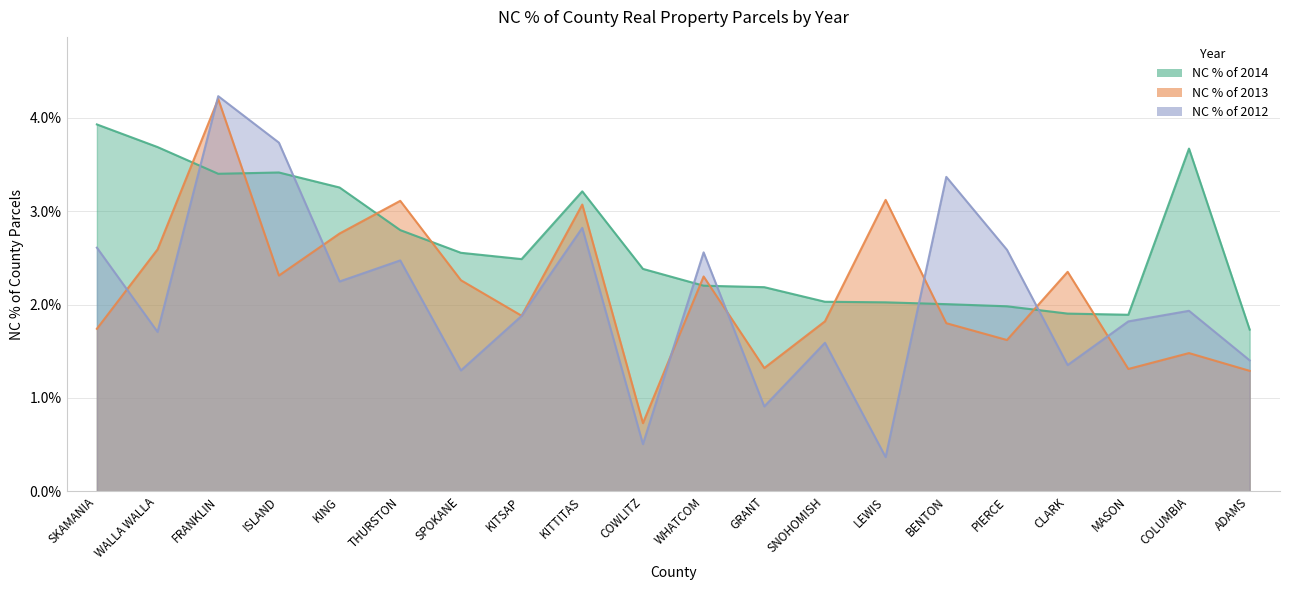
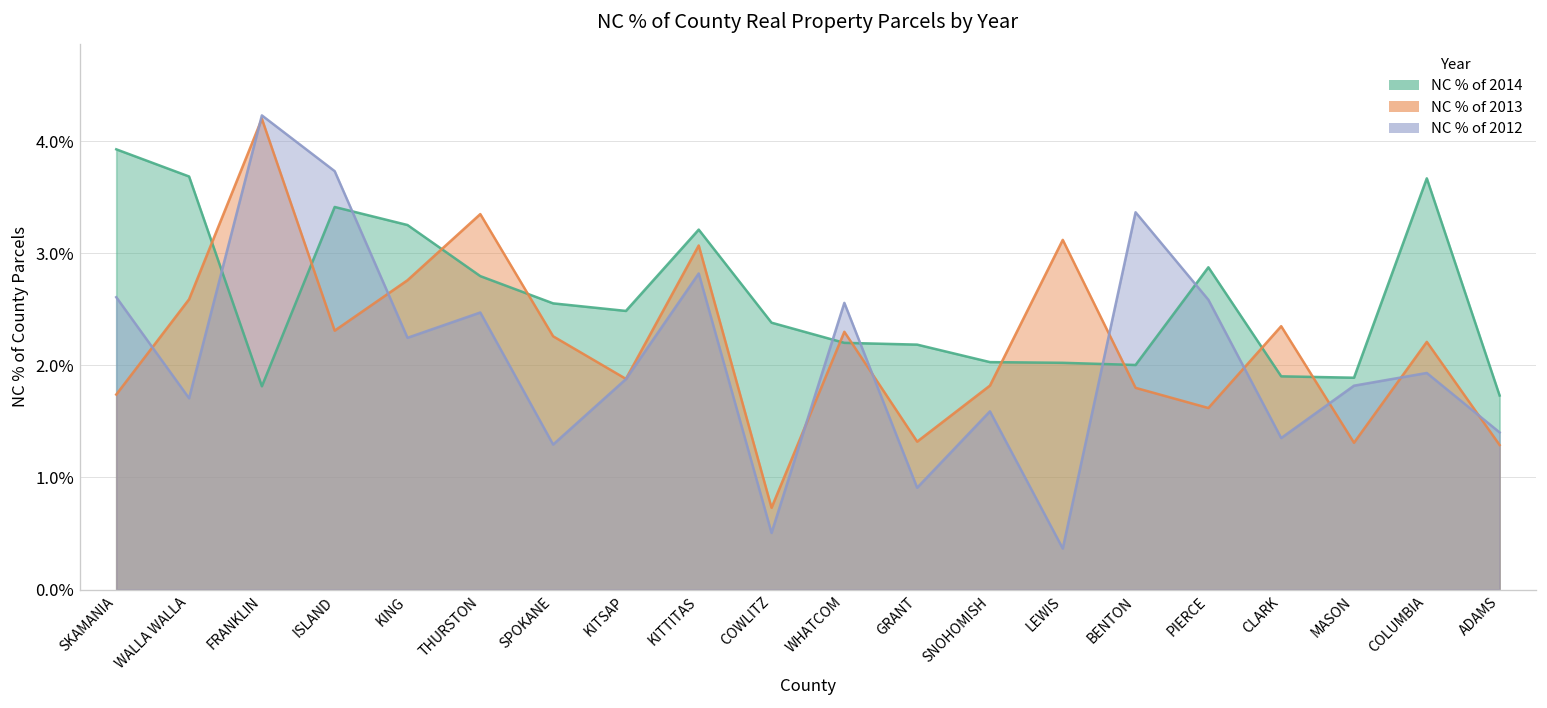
  {
    "NC % of 2014": {
      "SKAMANIA": "3.9%",
      "WALLA WALLA": "3.7%",
-     "FRANKLIN": "3.4%",
+     "FRANKLIN": "1.8%",
      "ISLAND": "3.4%",
      "KING": "3.3%",
      "THURSTON": "2.8%",
      "SPOKANE": "2.6%",
      "KITSAP": "2.5%",
      "KITTITAS": "3.2%",
      "COWLITZ": "2.4%",
      "WHATCOM": "2.2%",
      "GRANT": "2.2%",
      "SNOHOMISH": "2.0%",
      "LEWIS": "2.0%",
      "BENTON": "2.0%",
-     "PIERCE": "2.0%",
+     "PIERCE": "2.9%",
      "CLARK": "1.9%",
      "MASON": "1.9%",
      "COLUMBIA": "3.7%",
      "ADAMS": "1.7%"
    },
    "NC % of 2013": {
      "SKAMANIA": "1.7%",
      "WALLA WALLA": "2.6%",
      "FRANKLIN": "4.2%",
      "ISLAND": "2.3%",
      "KING": "2.8%",
-     "THURSTON": "3.1%",
+     "THURSTON": "3.4%",
      "SPOKANE": "2.3%",
      "KITTITAS": "3.1%",
      "COWLITZ": "0.7%",
      "WHATCOM": "2.3%",
      "GRANT": "1.3%",
      "SNOHOMISH": "1.8%",
      "LEWIS": "3.1%",
      "BENTON": "1.8%",
      "PIERCE": "1.6%",
      "CLARK": "2.4%",
      "MASON": "1.3%",
-     "COLUMBIA": "1.5%",
+     "COLUMBIA": "2.2%",
      "ADAMS": "1.3%"
    },
    "NC % of 2012": {
      "SKAMANIA": "2.6%",
      "WALLA WALLA": "1.7%",
      "FRANKLIN": "4.2%",
      "ISLAND": "3.7%",
      "KING": "2.2%",
      "THURSTON": "2.5%",
      "SPOKANE": "1.3%",
      "KITTITAS": "2.8%",
      "COWLITZ": "0.5%",
      "WHATCOM": "2.6%",
      "GRANT": "0.9%",
      "SNOHOMISH": "1.6%",
      "LEWIS": "0.4%",
      "BENTON": "3.4%",
      "PIERCE": "2.6%",
      "CLARK": "1.4%",
      "MASON": "1.8%",
      "COLUMBIA": "1.9%",
      "ADAMS": "1.4%"
    }
  }
